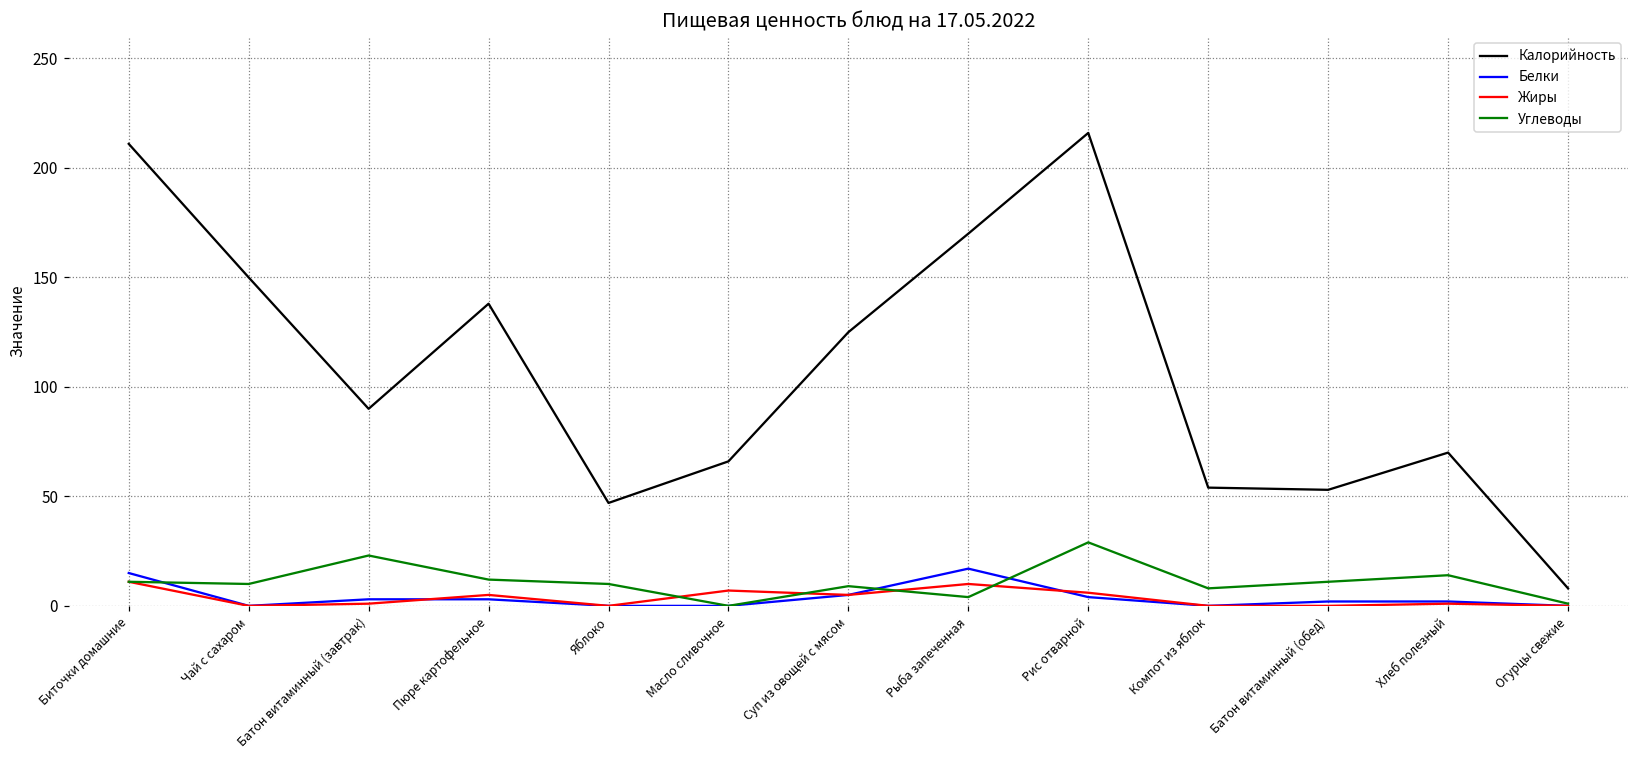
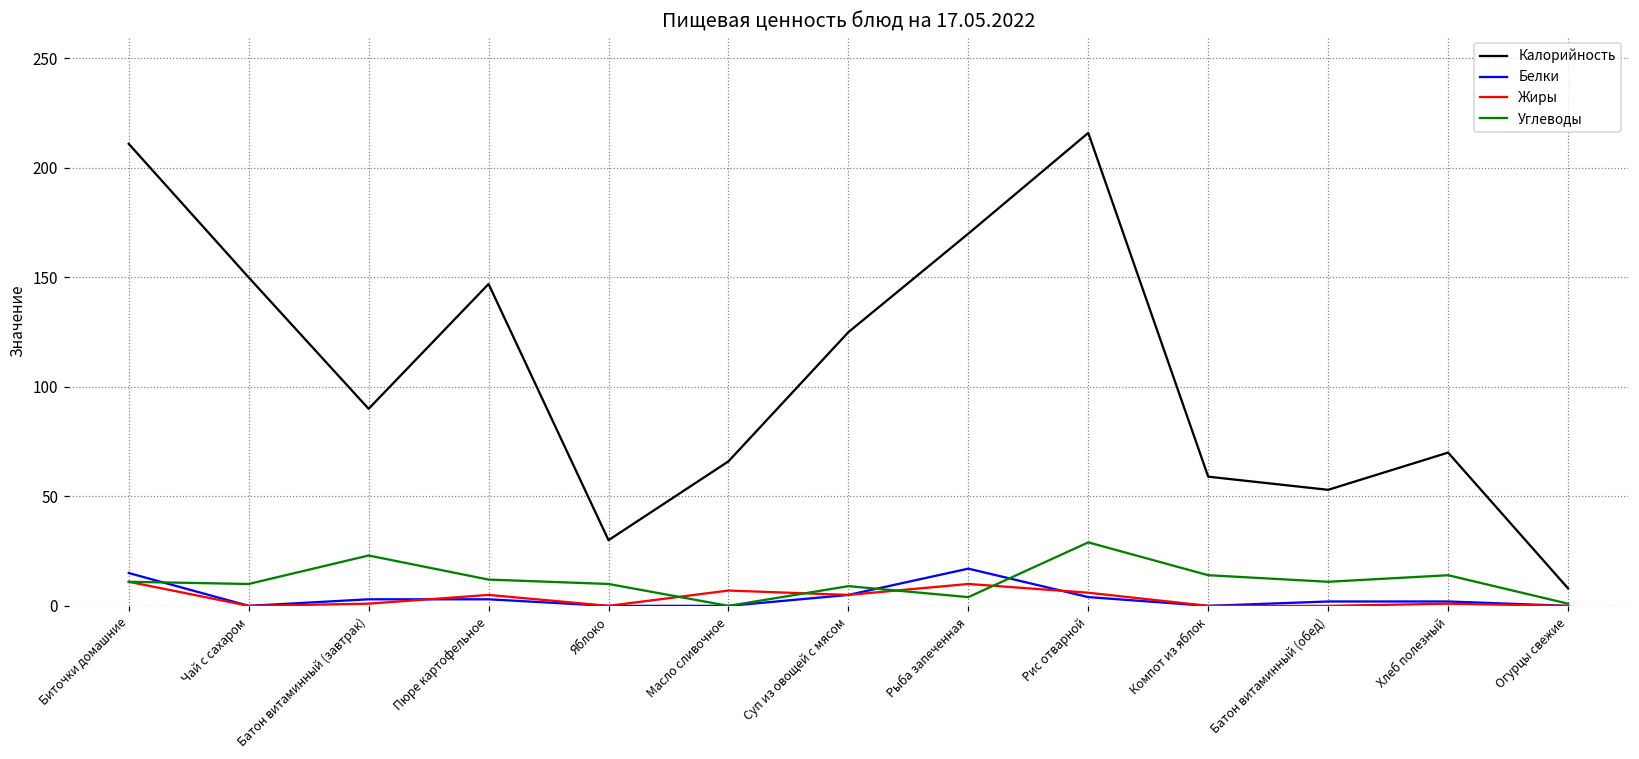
  {
    "Калорийность": {
      "Биточки домашние": 211,
      "Чай с сахаром": 150,
      "Батон витаминный (завтрак)": 90,
-     "Пюре картофельное": 138,
-     "Яблоко": 47,
+     "Пюре картофельное": 147,
+     "Яблоко": 30,
      "Масло сливочное": 66,
      "Суп из овощей с мясом": 125,
      "Рыба запеченная": 170,
      "Рис отварной": 216,
-     "Компот из яблок": 54,
+     "Компот из яблок": 59,
      "Батон витаминный (обед)": 53,
      "Хлеб полезный": 70,
      "Огурцы свежие": 8
    },
    "Белки": {
      "Биточки домашние": 15,
      "Батон витаминный (завтрак)": 3,
      "Пюре картофельное": 3,
      "Рыба запеченная": 17,
      "Рис отварной": 4,
      "Батон витаминный (обед)": 2
    },
    "Жиры": {
      "Батон витаминный (завтрак)": 1,
      "Пюре картофельное": 5,
      "Масло сливочное": 7,
      "Рыба запеченная": 10,
      "Рис отварной": 6,
      "Батон витаминный (обед)": 0
    },
    "Углеводы": {
      "Чай с сахаром": 10,
      "Батон витаминный (завтрак)": 23,
      "Пюре картофельное": 12,
      "Яблоко": 10,
      "Суп из овощей с мясом": 9,
      "Рыба запеченная": 4,
      "Рис отварной": 29,
-     "Компот из яблок": 8,
+     "Компот из яблок": 14,
      "Батон витаминный (обед)": 11,
      "Хлеб полезный": 14
    }
  }
